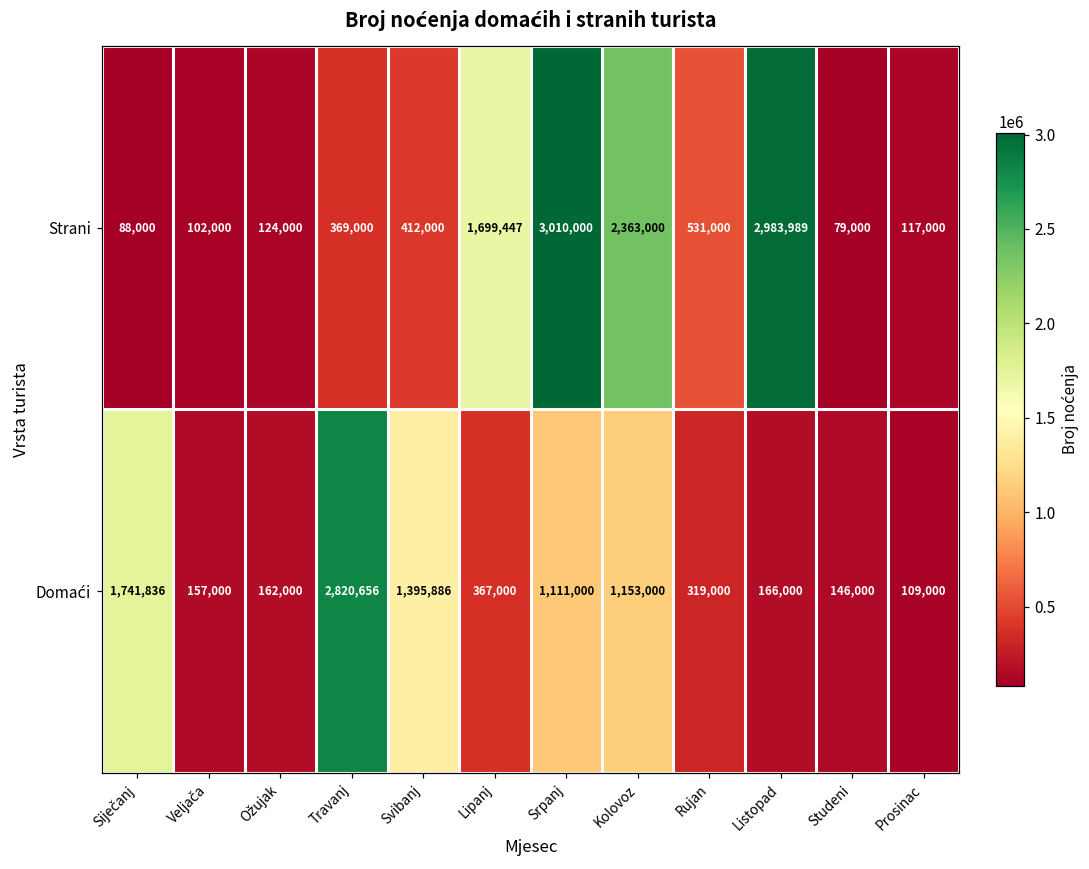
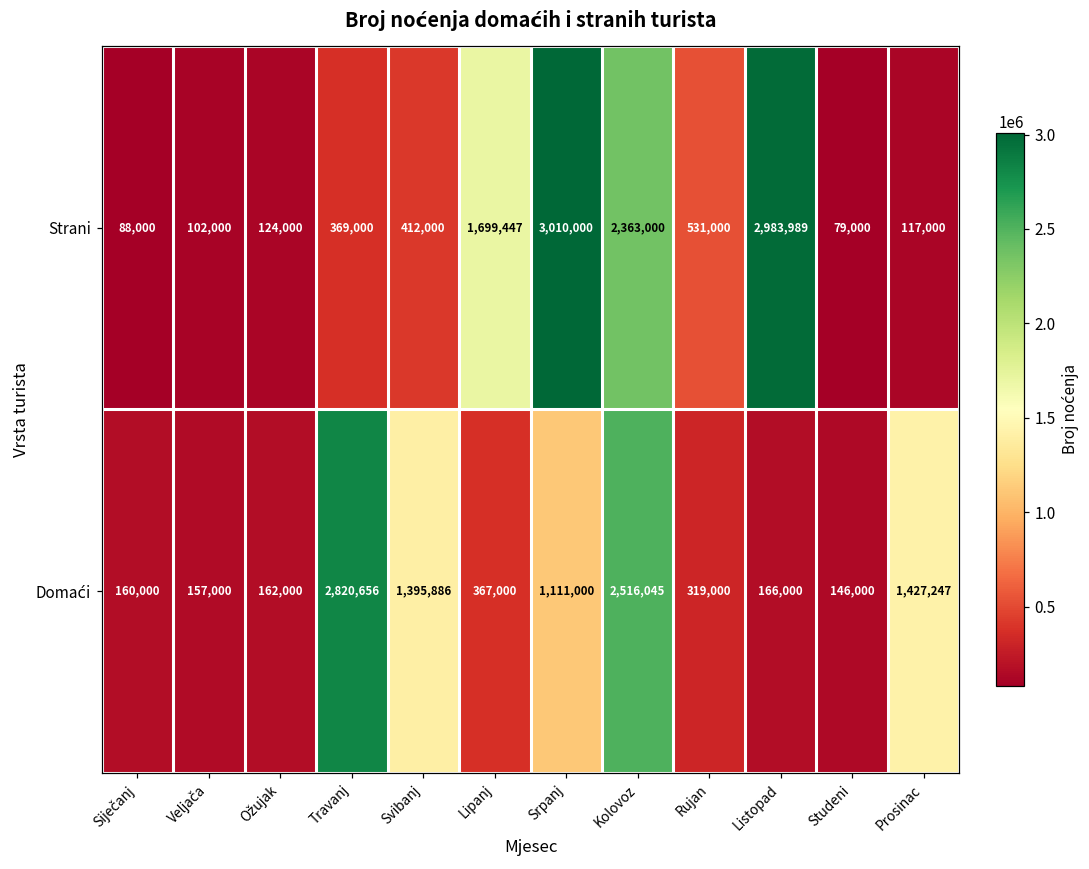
  {
    "Strani": {
      "Siječanj": "88,000",
      "Veljača": "102,000",
      "Ožujak": "124,000",
      "Travanj": "369,000",
      "Svibanj": "412,000",
      "Lipanj": "1,699,447",
      "Srpanj": "3,010,000",
      "Kolovoz": "2,363,000",
      "Rujan": "531,000",
      "Listopad": "2,983,989",
      "Studeni": "79,000",
      "Prosinac": "117,000"
    },
    "Domaći": {
-     "Siječanj": "1,741,836",
+     "Siječanj": "160,000",
      "Veljača": "157,000",
      "Ožujak": "162,000",
      "Travanj": "2,820,656",
      "Svibanj": "1,395,886",
      "Lipanj": "367,000",
      "Srpanj": "1,111,000",
-     "Kolovoz": "1,153,000",
+     "Kolovoz": "2,516,045",
      "Rujan": "319,000",
      "Listopad": "166,000",
      "Studeni": "146,000",
-     "Prosinac": "109,000"
+     "Prosinac": "1,427,247"
    }
  }
